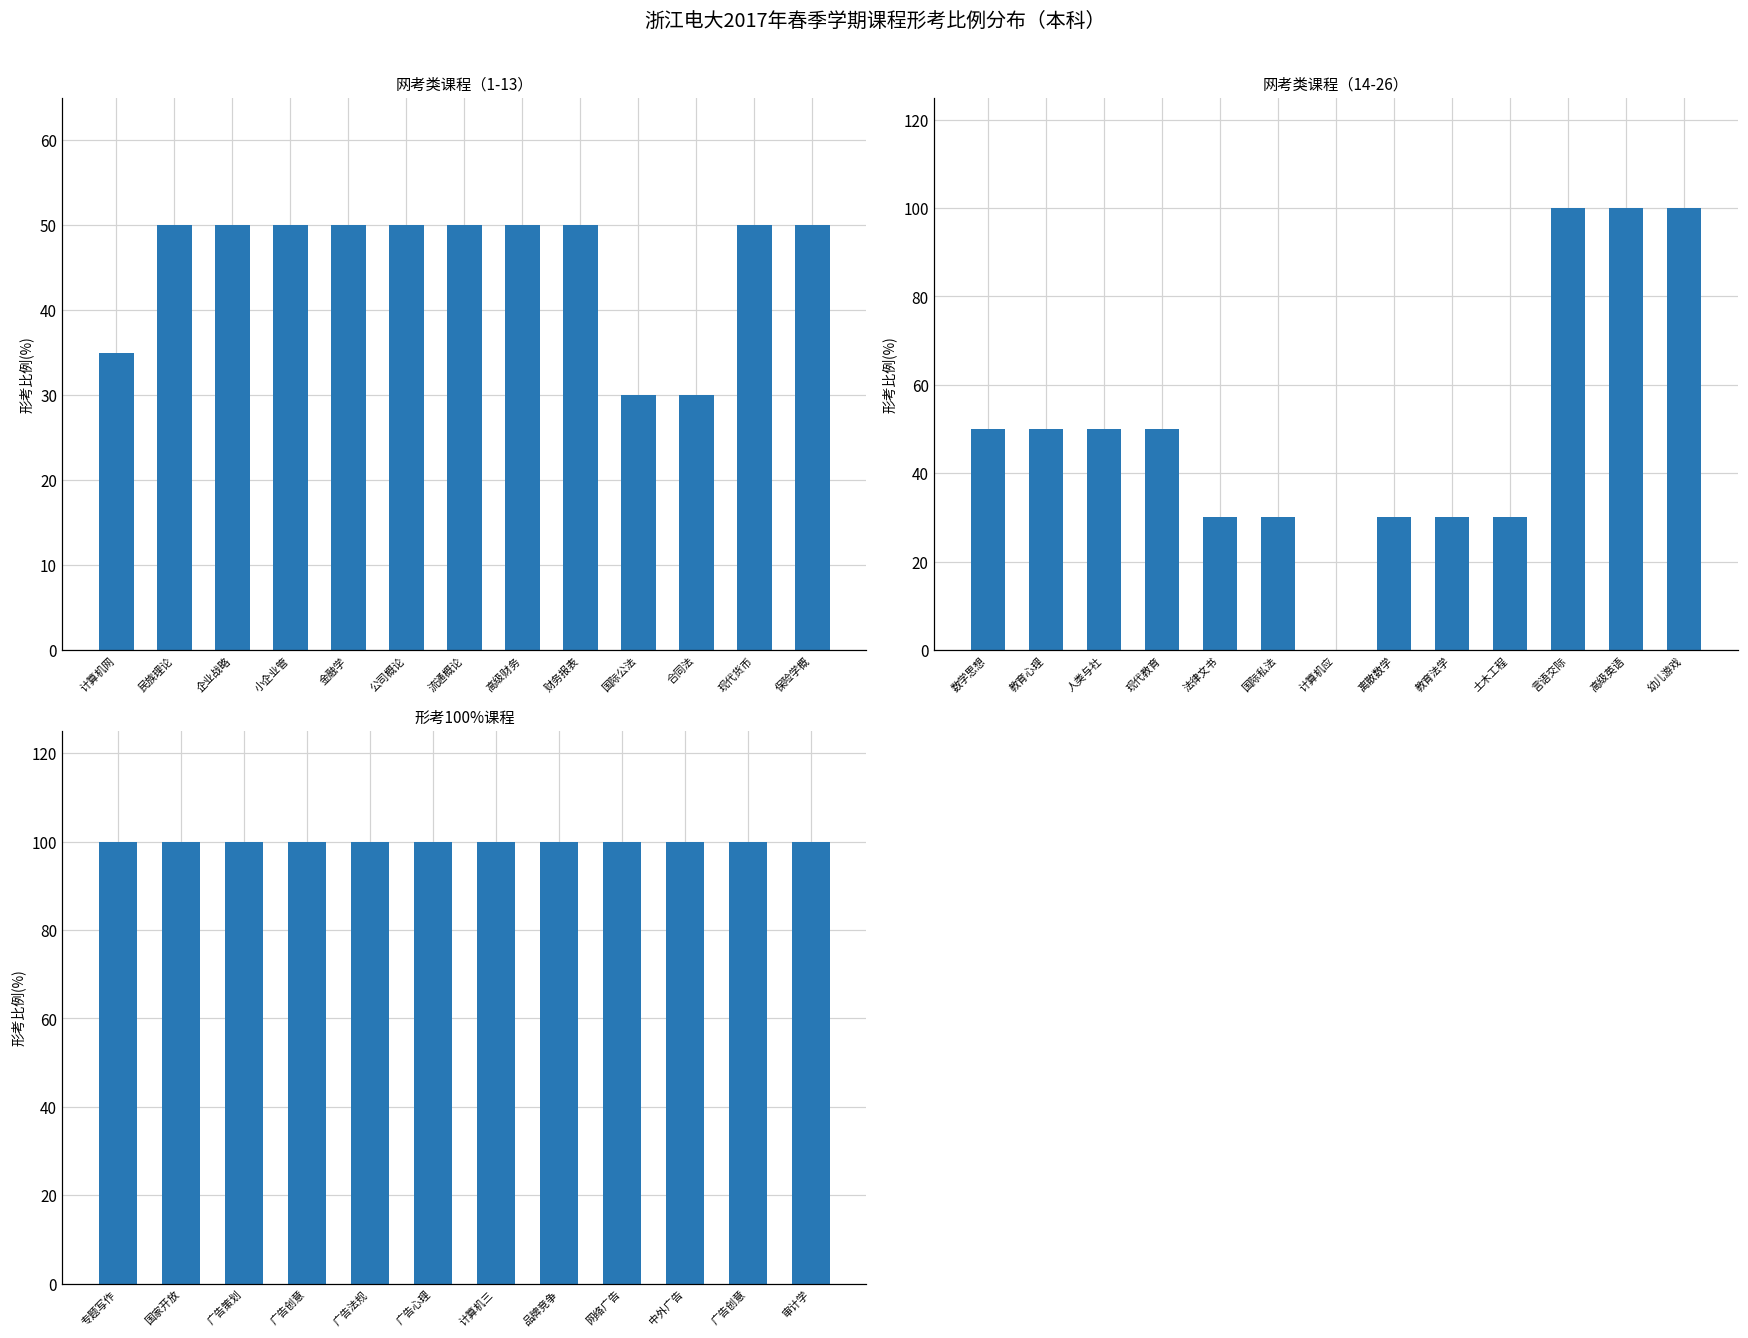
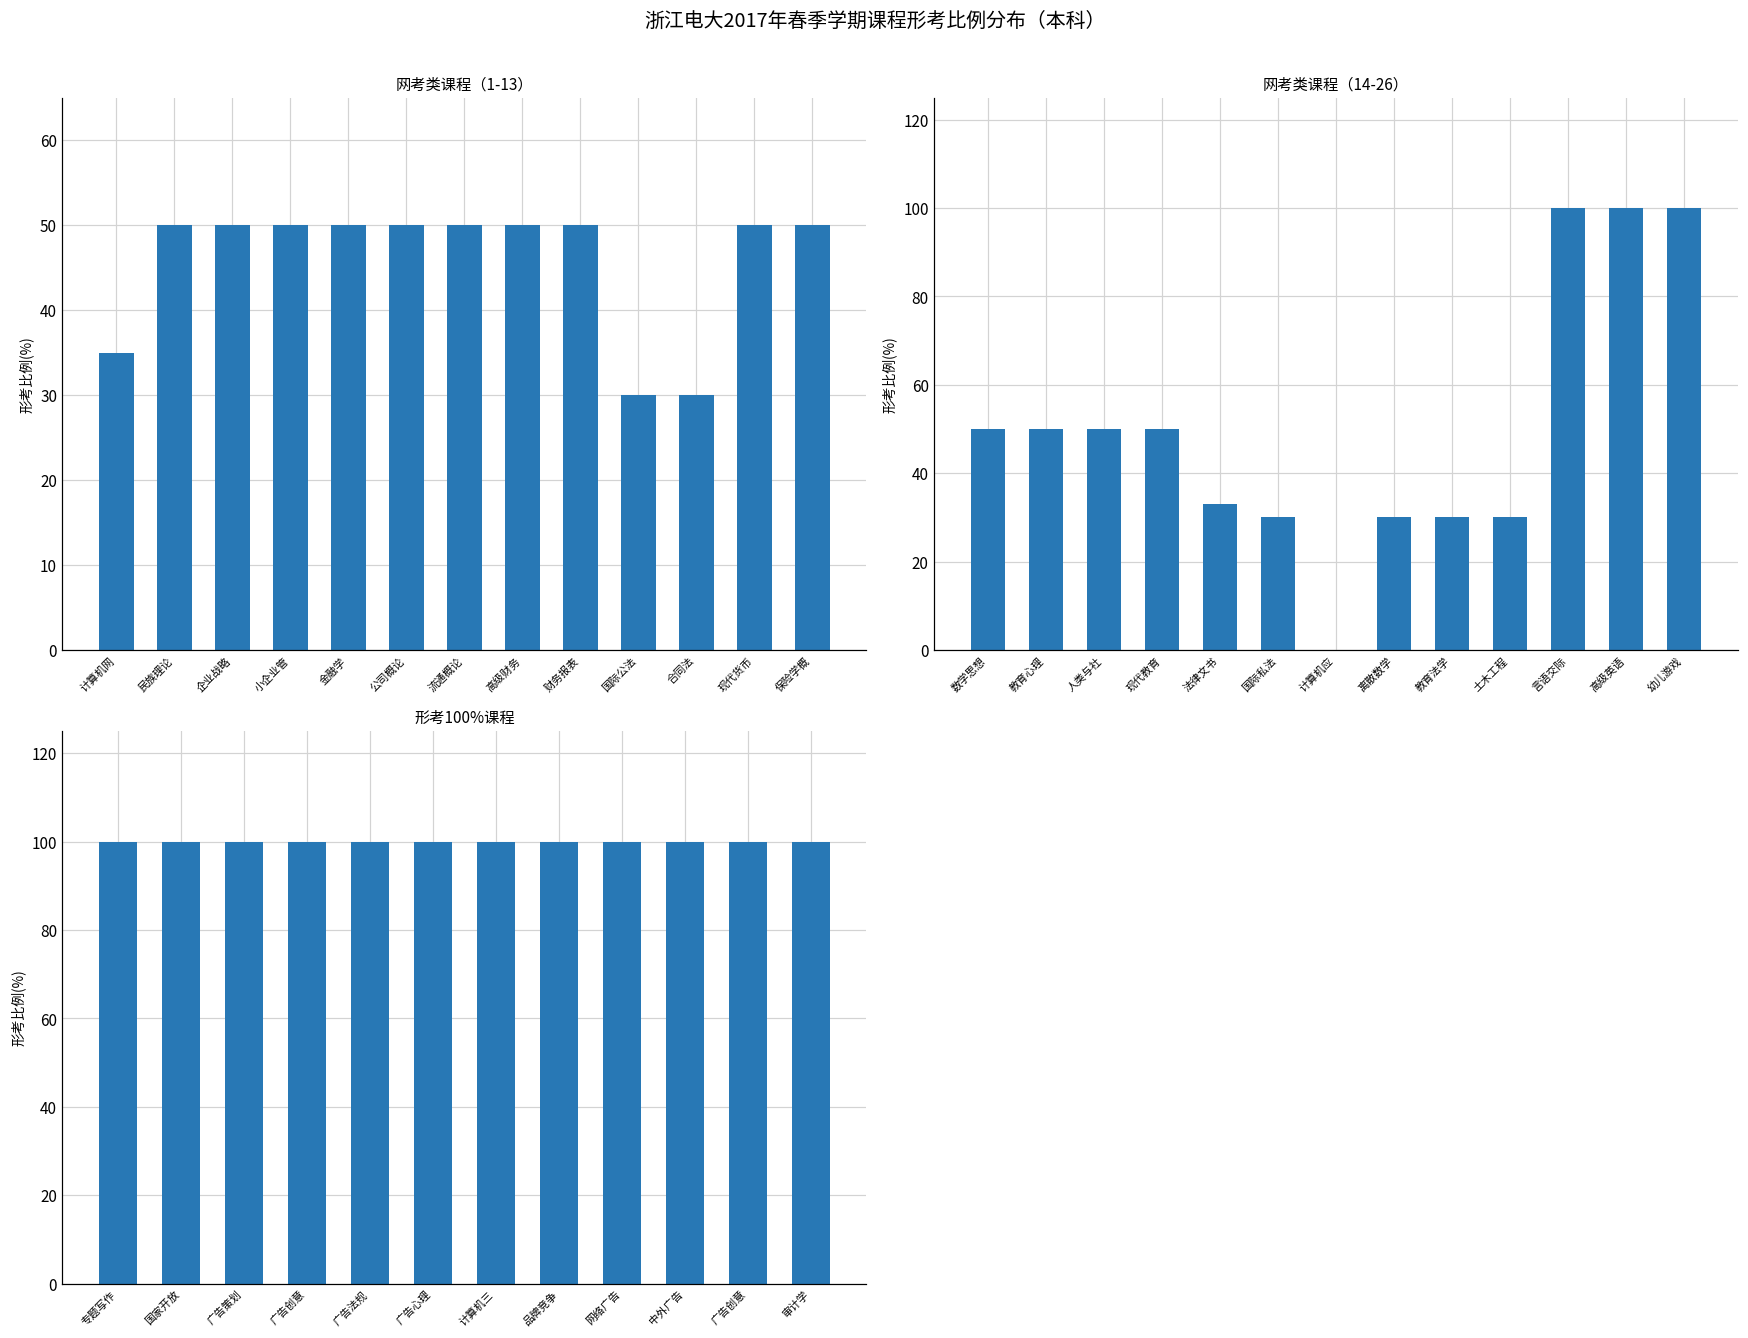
  {
    "网考类课程（1-13）": {
      "计算机网": 35,
      "民族理论": 50,
      "企业战略": 50,
      "小企业管": 50,
      "金融学": 50,
      "公司概论": 50,
      "流通概论": 50,
      "高级财务": 50,
      "财务报表": 50,
      "国际公法": 30,
      "合同法": 30,
      "现代货币": 50,
      "保险学概": 50
    },
    "网考类课程（14-26）": {
      "数学思想": 50,
      "教育心理": 50,
      "人类与社": 50,
      "现代教育": 50,
-     "法律文书": 30,
+     "法律文书": 33,
      "国际私法": 30,
      "计算机应": 0,
      "离散数学": 30,
      "教育法学": 30,
      "土木工程": 30,
      "言语交际": 100,
      "高级英语": 100,
      "幼儿游戏": 100
    },
    "形考100%课程": {
      "专题写作": 100,
      "国家开放": 100,
      "广告策划": 100,
      "广告法规": 100,
      "广告心理": 100,
      "计算机三": 100,
      "品牌竞争": 100,
      "网络广告": 100,
      "中外广告": 100,
      "审计学": 100
    }
  }
